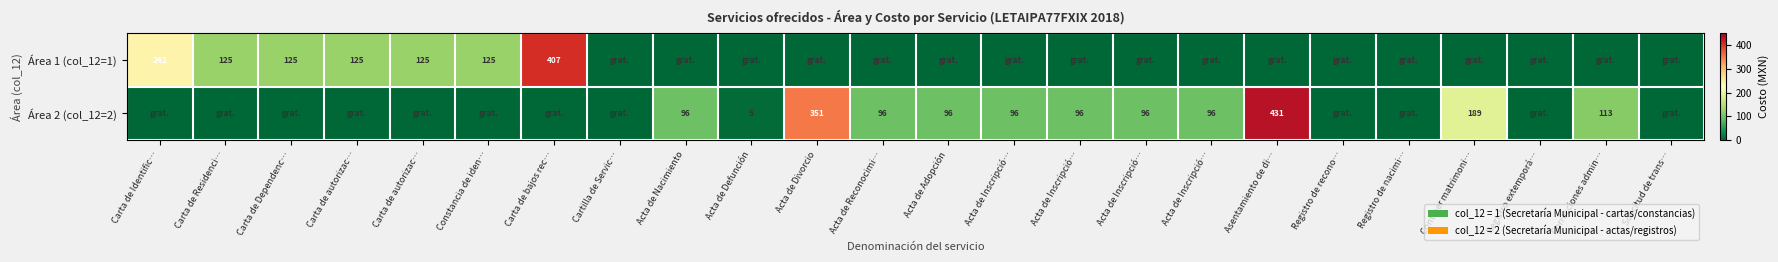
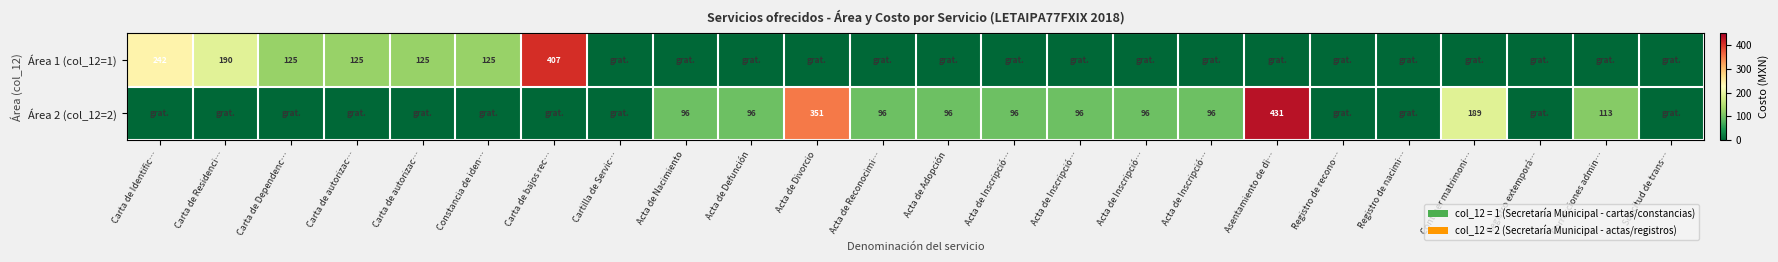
  {
    "Área 1 (col_12=1)": {
      "Carta de Identific…": 242,
-     "Carta de Residenci…": 125,
+     "Carta de Residenci…": 190,
      "Carta de Dependenc…": 125,
      "Constancia de iden…": 125,
      "Carta de bajos rec…": 407
    },
    "Área 2 (col_12=2)": {
      "Acta de Nacimiento": 96,
-     "Acta de Defunción": 5,
+     "Acta de Defunción": 96,
      "Acta de Divorcio": 351,
      "Acta de Reconocimi…": 96,
      "Acta de Adopción": 96,
      "Asentamiento de di…": 431,
      "Contraer matrimoni…": 189,
      "Correcciones admin…": 113
    }
  }
